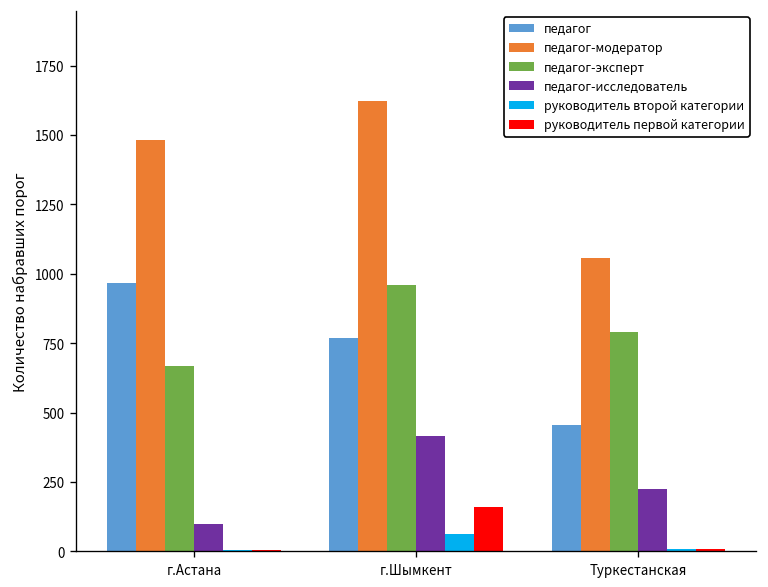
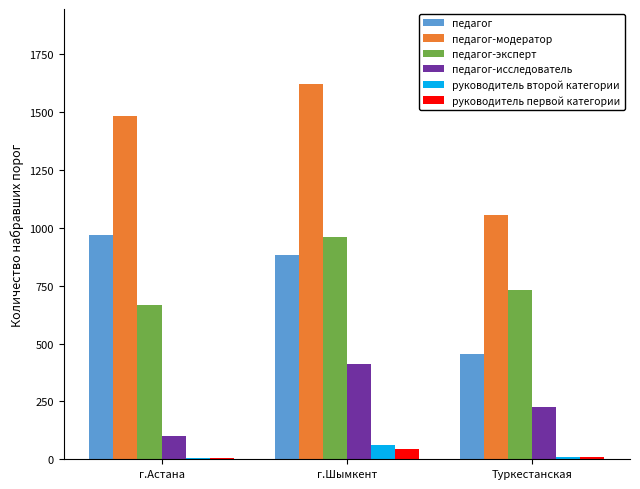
  {
    "педагог": {
      "г.Астана": 970,
-     "г.Шымкент": 770,
+     "г.Шымкент": 880,
      "Туркестанская": 460
    },
    "педагог-модератор": {
      "г.Астана": 1480,
      "г.Шымкент": 1620,
      "Туркестанская": 1060
    },
    "педагог-эксперт": {
      "г.Астана": 670,
      "г.Шымкент": 960,
-     "Туркестанская": 790
+     "Туркестанская": 730
    },
    "педагог-исследователь": {
      "г.Астана": 100,
      "г.Шымкент": 410,
      "Туркестанская": 230
    },
    "руководитель второй категории": {
      "г.Шымкент": 60
    },
    "руководитель первой категории": {
-     "г.Шымкент": 160
+     "г.Шымкент": 50
    }
  }
